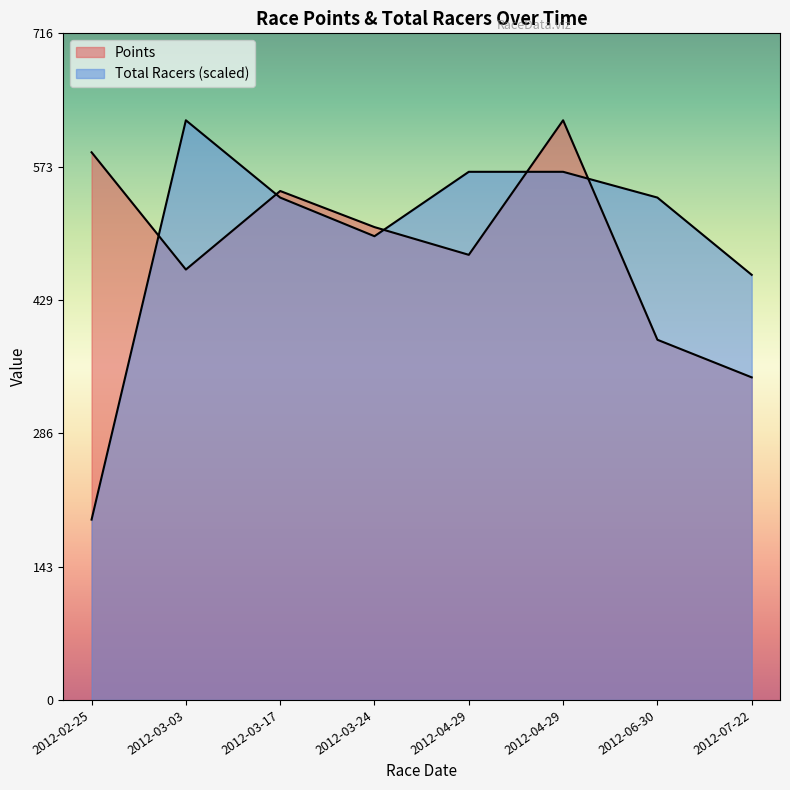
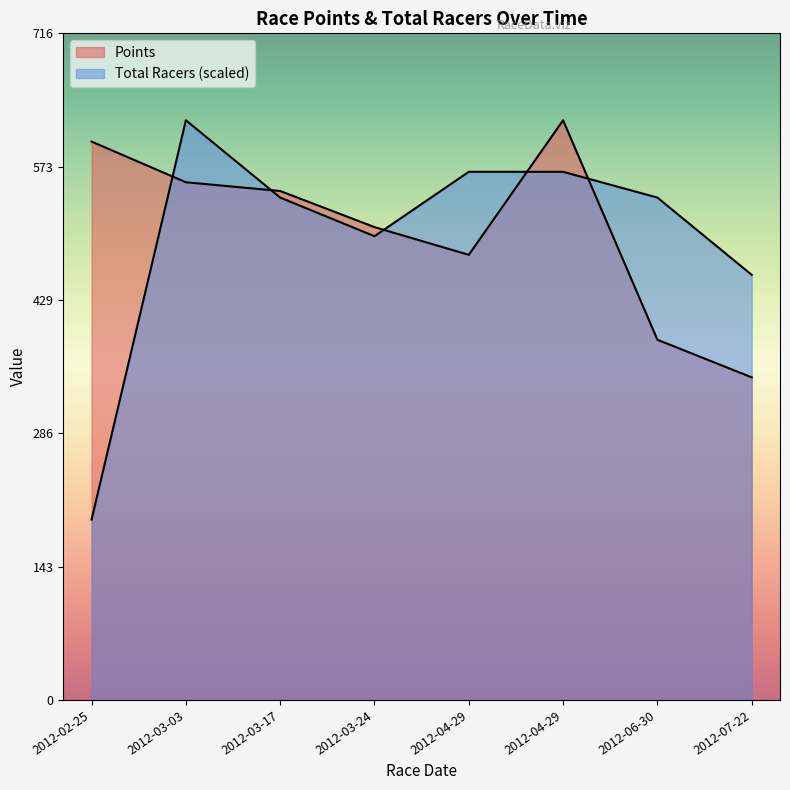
  {
    "Points": {
-     "2012-02-25": 590,
-     "2012-03-03": 460,
+     "2012-02-25": 600,
+     "2012-03-03": 560,
      "2012-03-17": 550,
      "2012-03-24": 510,
      "2012-06-30": 390,
      "2012-07-22": 350
    },
    "Total Racers (scaled)": {
      "2012-02-25": 190,
      "2012-03-03": 620,
      "2012-03-17": 540,
      "2012-03-24": 500,
      "2012-06-30": 540,
      "2012-07-22": 460
    }
  }
